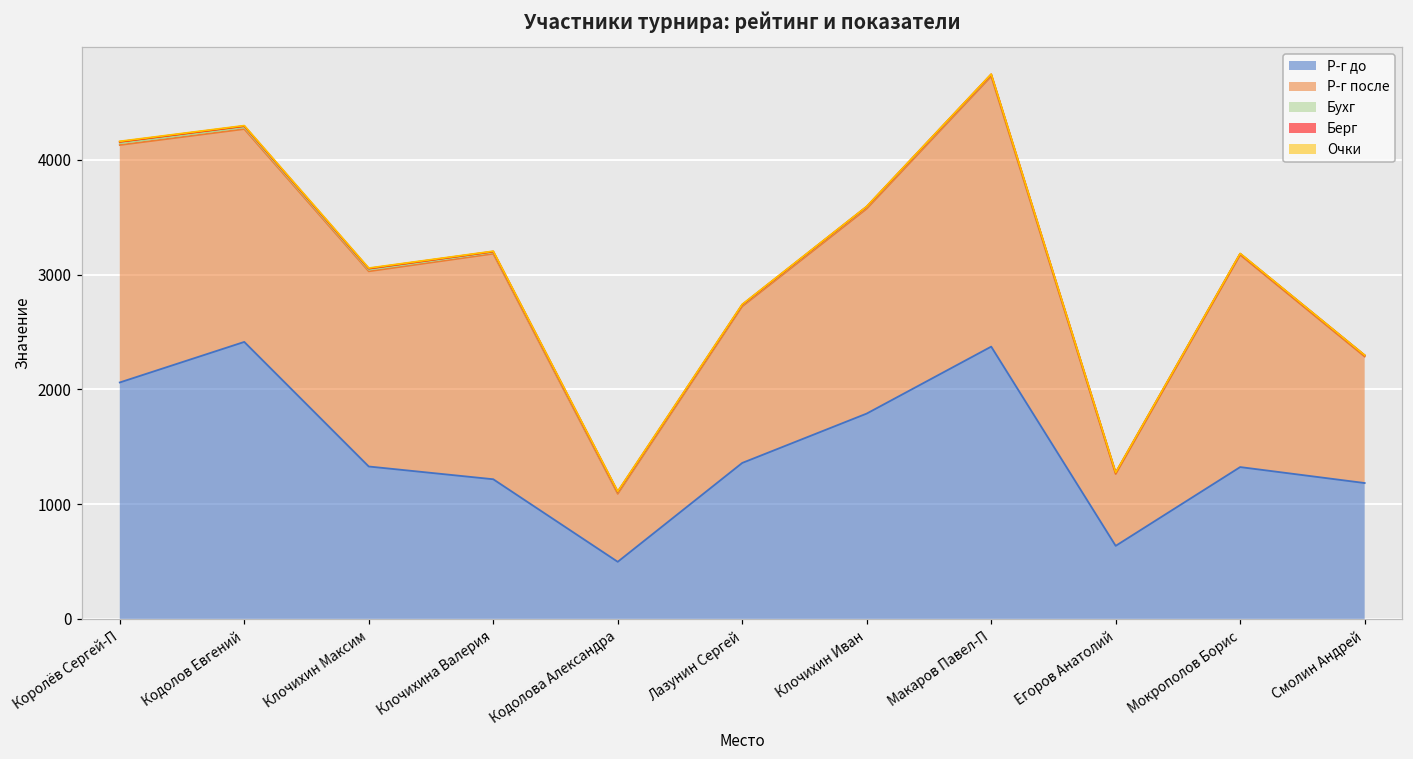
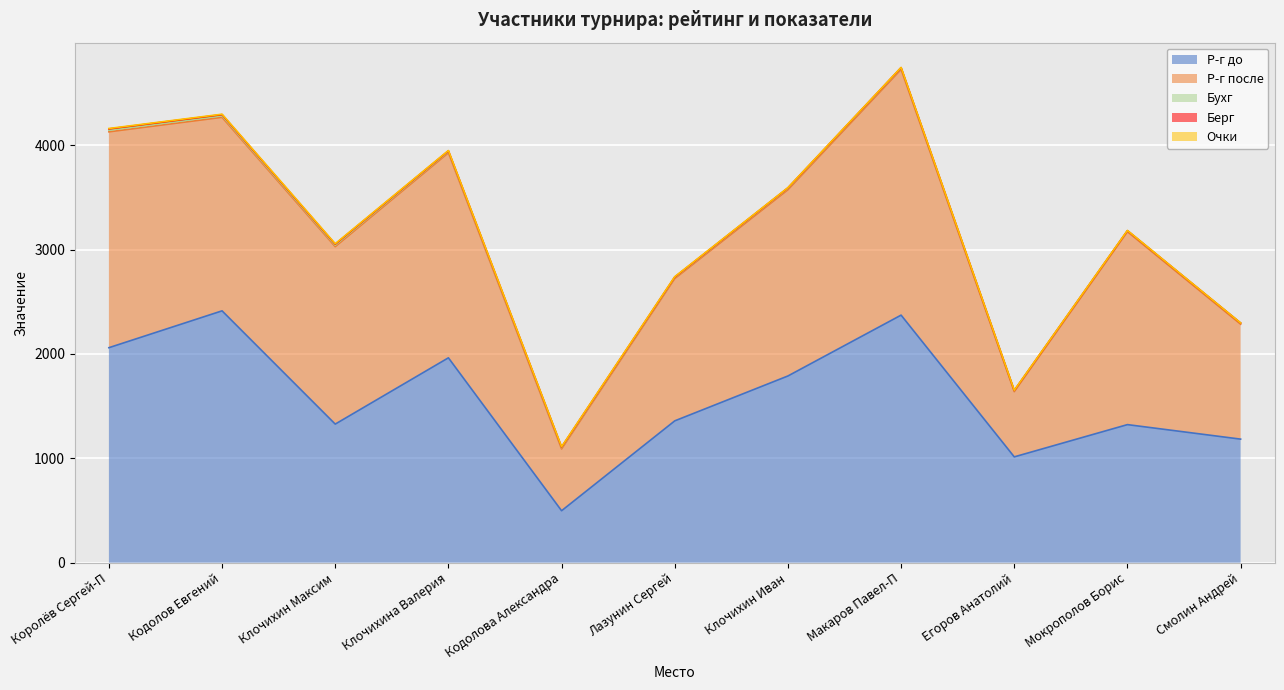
  {
    "Р-г до": {
      "Королёв Сергей-П": 2060,
      "Кодолов Евгений": 2410,
      "Клочихин Максим": 1330,
-     "Клочихина Валерия": 1220,
+     "Клочихина Валерия": 1960,
      "Кодолова Александра": 500,
      "Лазунин Сергей": 1360,
      "Клочихин Иван": 1790,
      "Макаров Павел-П": 2370,
-     "Егоров Анатолий": 640,
+     "Егоров Анатолий": 1010,
      "Мокрополов Борис": 1320,
      "Смолин Андрей": 1180
    }
  }
